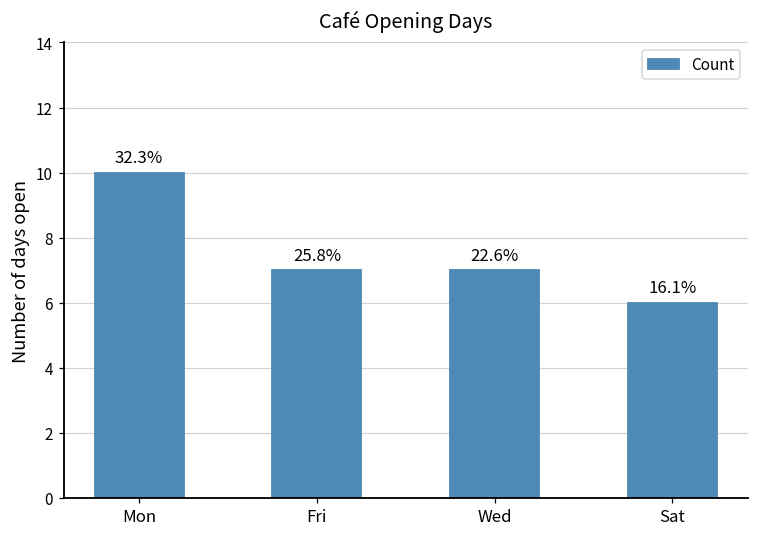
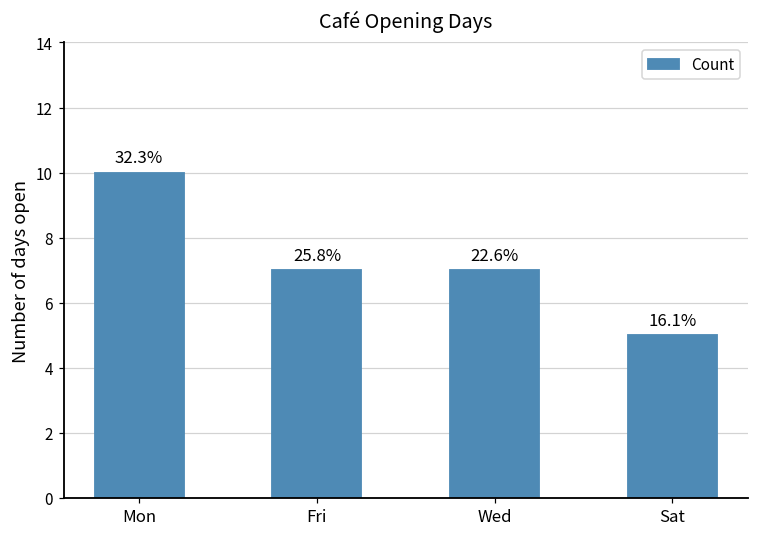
  {
-   "Sat": 6
+   "Sat": 5
  }
